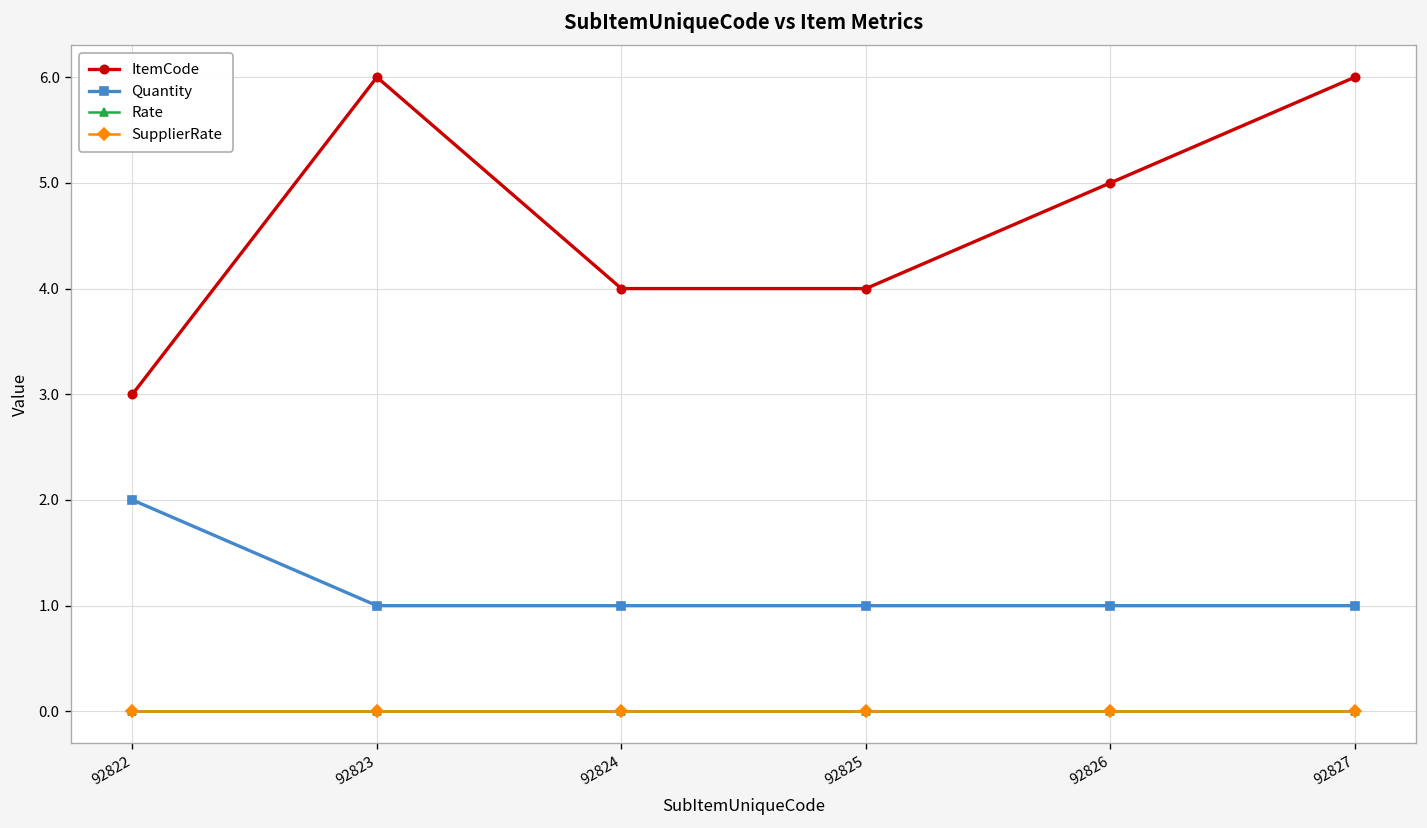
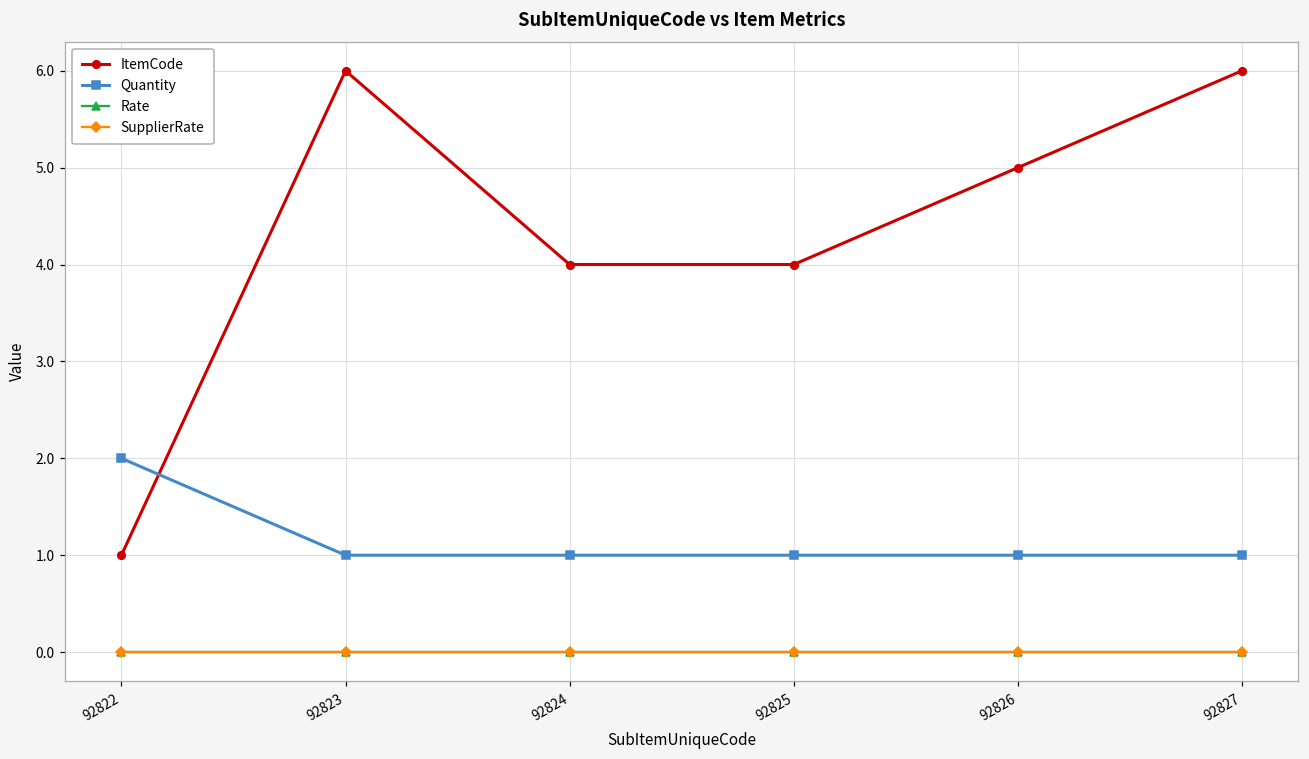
  {
    "ItemCode": {
-     "92822": 3,
+     "92822": 1,
      "92823": 6,
      "92824": 4,
      "92825": 4,
      "92826": 5,
      "92827": 6
    },
    "Quantity": {
      "92822": 2,
      "92823": 1,
      "92824": 1,
      "92825": 1,
      "92826": 1,
      "92827": 1
    },
    "SupplierRate": {
      "92822": 0,
      "92823": 0,
      "92824": 0,
      "92825": 0,
      "92826": 0,
      "92827": 0
    }
  }
